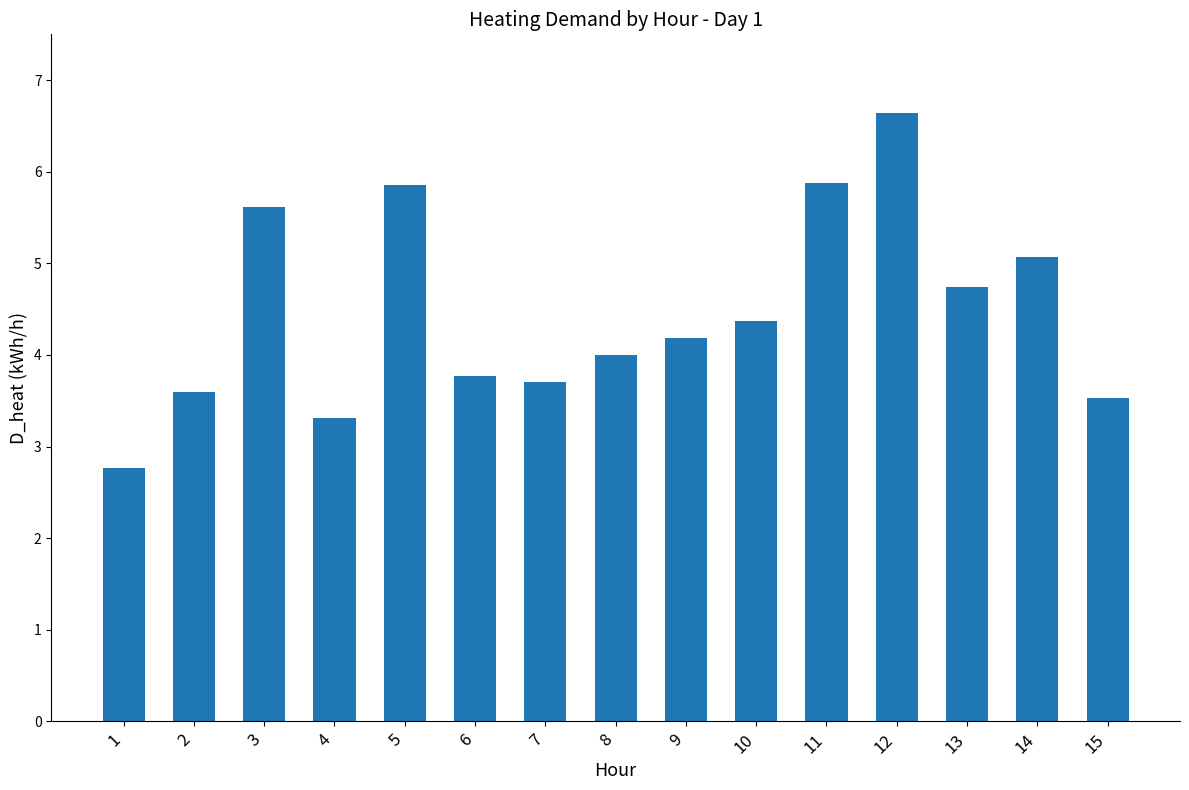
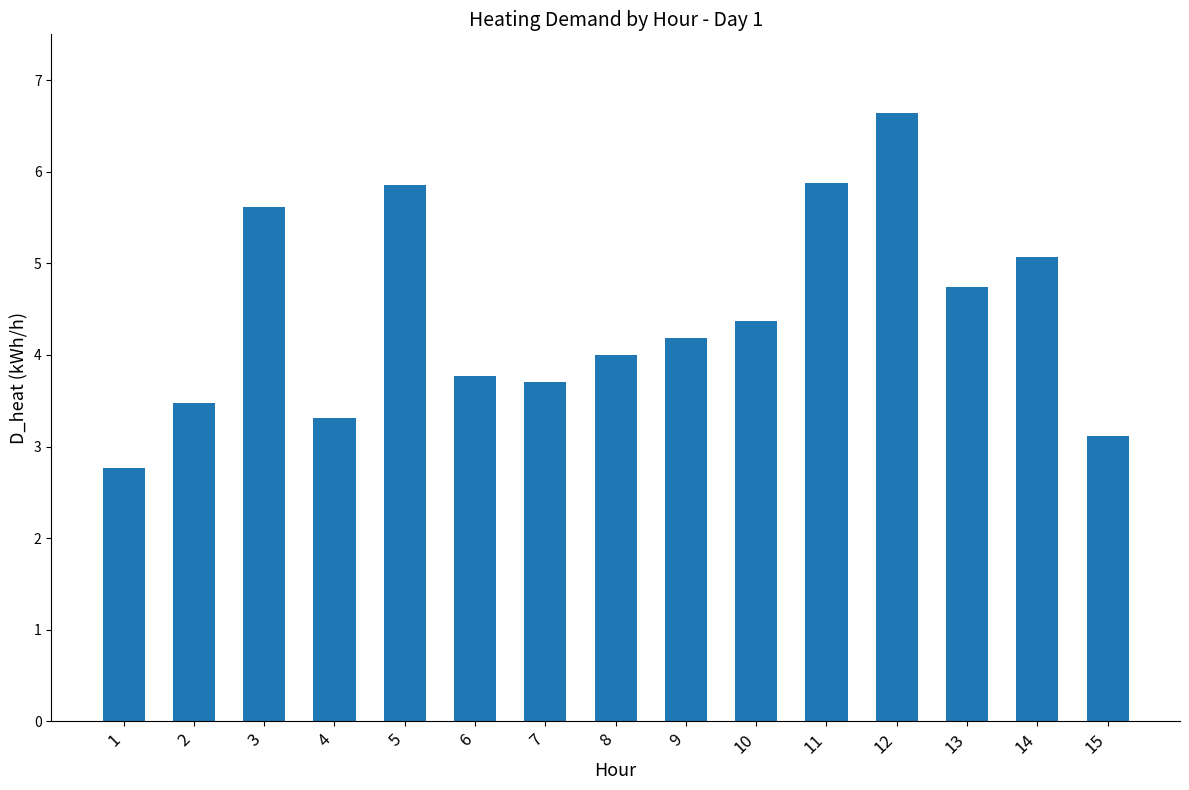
  {
    "1": 2.8,
-   "2": 3.6,
+   "2": 3.5,
    "3": 5.6,
    "4": 3.3,
    "5": 5.9,
    "6": 3.8,
    "7": 3.7,
    "8": 4.0,
    "9": 4.2,
    "10": 4.4,
    "11": 5.9,
    "12": 6.6,
    "13": 4.7,
    "14": 5.1,
-   "15": 3.5
+   "15": 3.1
  }
